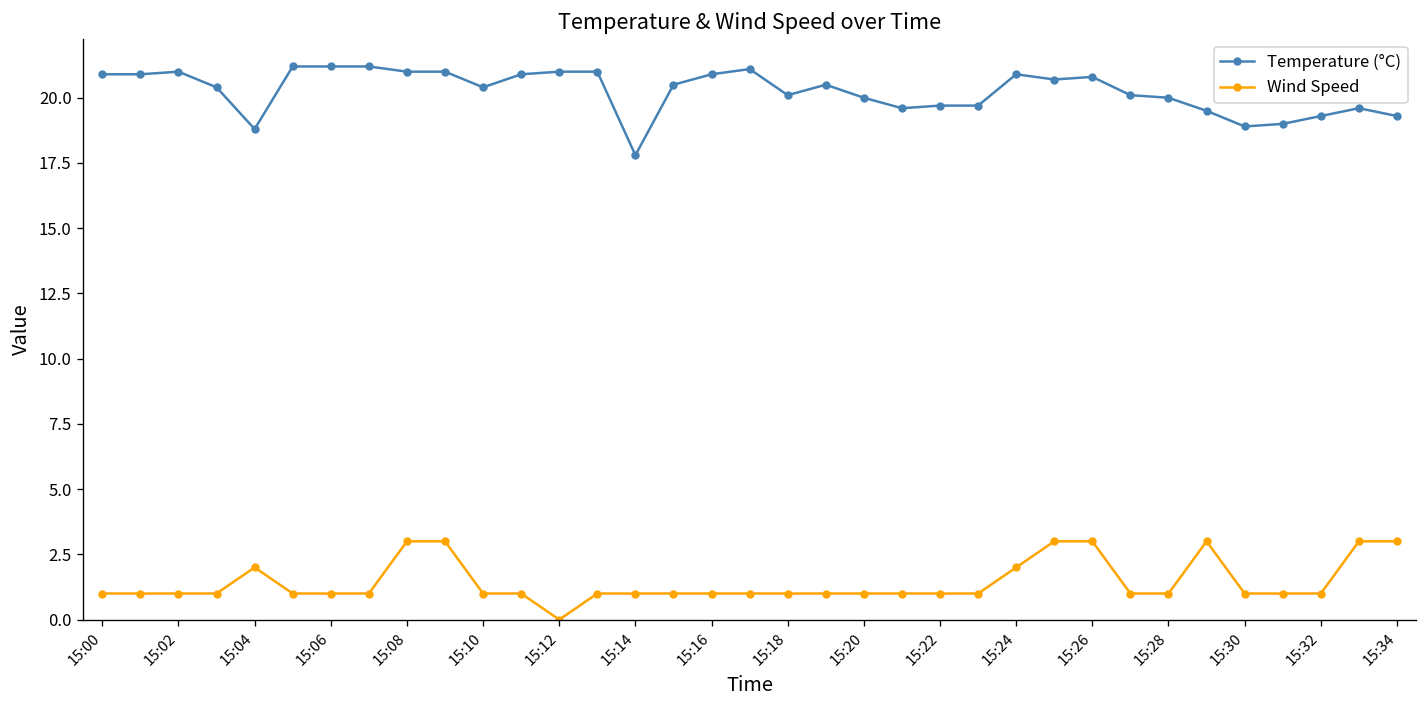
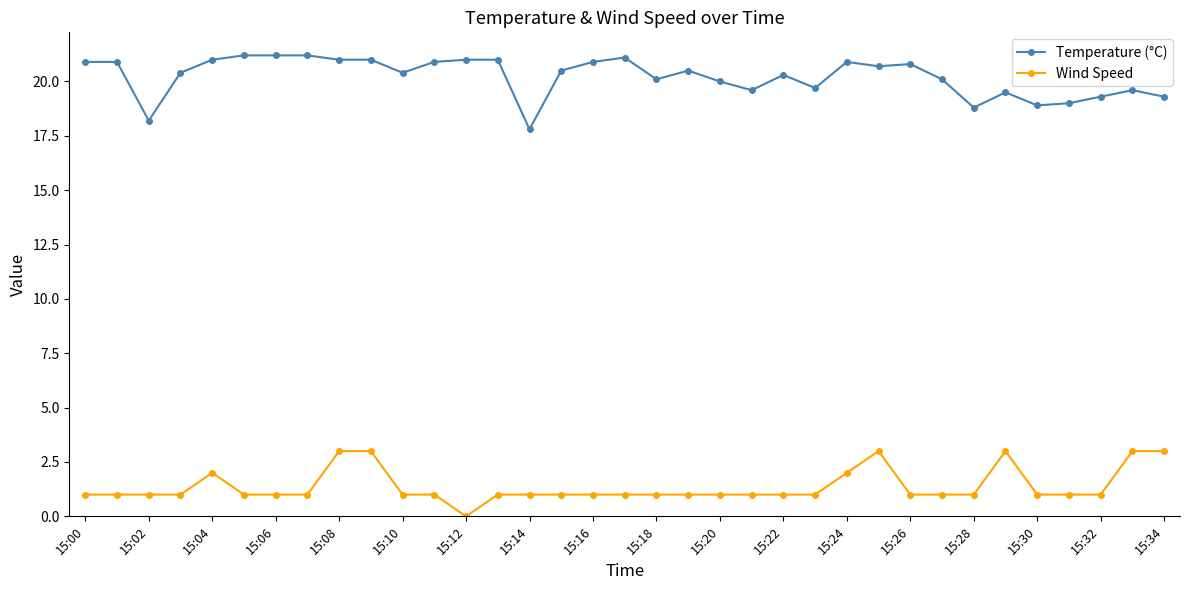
  {
    "Temperature (°C)": {
      "15:00": 20.9,
-     "15:02": 21.0,
-     "15:04": 18.8,
+     "15:02": 18.2,
+     "15:04": 21.0,
      "15:06": 21.2,
      "15:08": 21.0,
      "15:10": 20.4,
      "15:12": 21.0,
      "15:14": 17.8,
      "15:16": 20.9,
      "15:18": 20.1,
      "15:20": 20.0,
-     "15:22": 19.7,
+     "15:22": 20.3,
      "15:24": 20.9,
      "15:26": 20.8,
-     "15:28": 20.0,
+     "15:28": 18.8,
      "15:30": 18.9,
      "15:32": 19.3,
      "15:34": 19.3
    },
    "Wind Speed": {
      "15:00": 1,
      "15:02": 1,
      "15:04": 2,
      "15:06": 1,
      "15:08": 3,
      "15:10": 1,
      "15:12": 0,
      "15:14": 1,
      "15:16": 1,
      "15:18": 1,
      "15:20": 1,
      "15:22": 1,
      "15:24": 2,
-     "15:26": 3,
+     "15:26": 1,
      "15:28": 1,
      "15:30": 1,
      "15:32": 1,
      "15:34": 3
    }
  }
